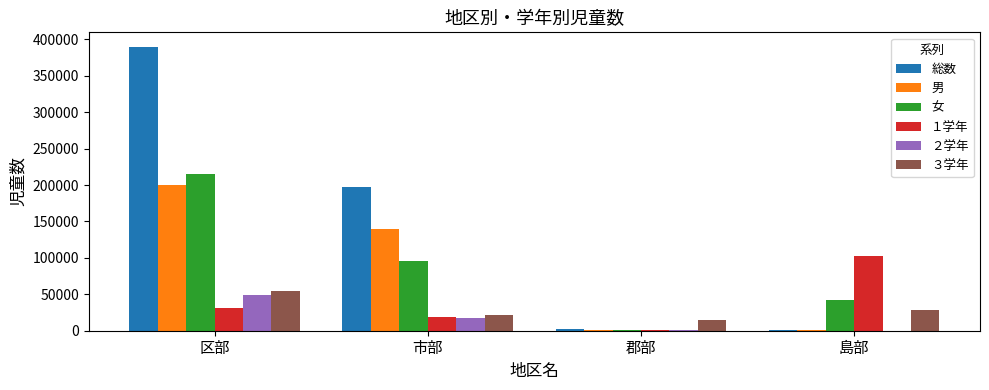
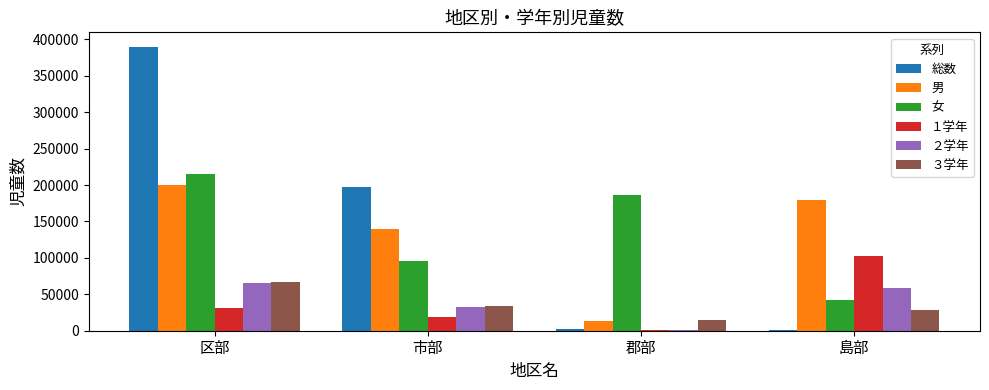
  {
    "総数": {
      "区部": 390000,
      "市部": 200000
    },
    "男": {
      "区部": 200000,
      "市部": 140000,
-     "郡部": 0,
-     "島部": 0
+     "郡部": 10000,
+     "島部": 180000
    },
    "女": {
      "区部": 220000,
      "市部": 100000,
-     "郡部": 0,
+     "郡部": 190000,
      "島部": 40000
    },
    "１学年": {
      "区部": 30000,
      "市部": 20000,
      "島部": 100000
    },
    "２学年": {
-     "区部": 50000,
-     "市部": 20000,
-     "島部": 0
+     "区部": 60000,
+     "市部": 30000,
+     "島部": 60000
    },
    "３学年": {
-     "区部": 50000,
-     "市部": 20000,
+     "区部": 70000,
+     "市部": 30000,
      "郡部": 20000,
      "島部": 30000
    }
  }
